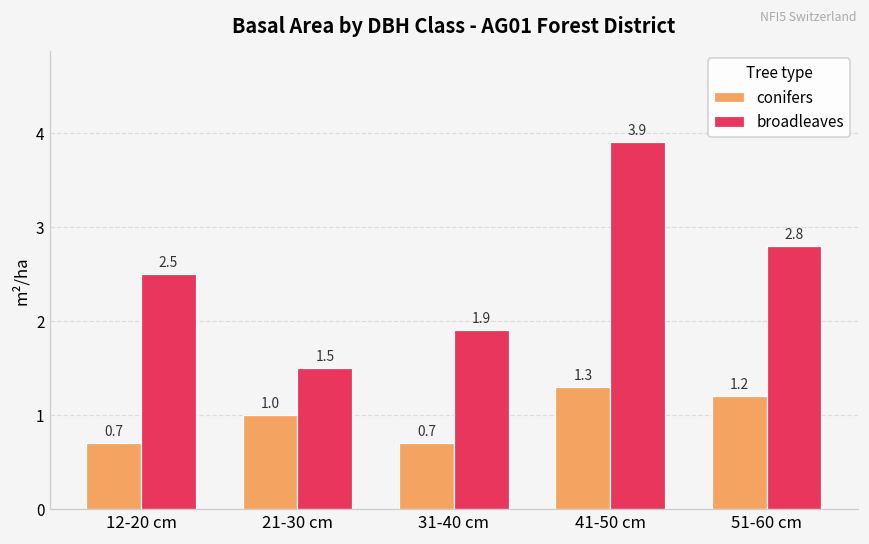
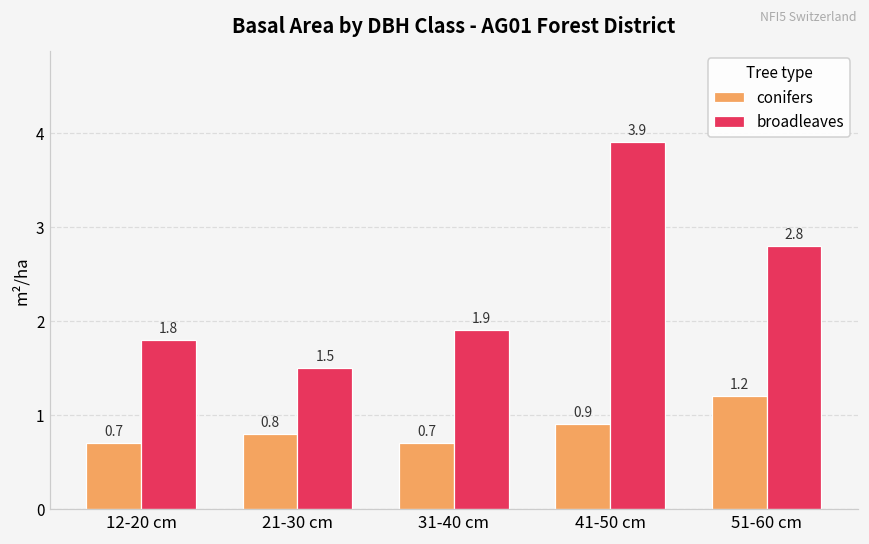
  {
    "conifers": {
      "12-20 cm": 0.7,
-     "21-30 cm": 1.0,
+     "21-30 cm": 0.8,
      "31-40 cm": 0.7,
-     "41-50 cm": 1.3,
+     "41-50 cm": 0.9,
      "51-60 cm": 1.2
    },
    "broadleaves": {
-     "12-20 cm": 2.5,
+     "12-20 cm": 1.8,
      "21-30 cm": 1.5,
      "31-40 cm": 1.9,
      "41-50 cm": 3.9,
      "51-60 cm": 2.8
    }
  }
